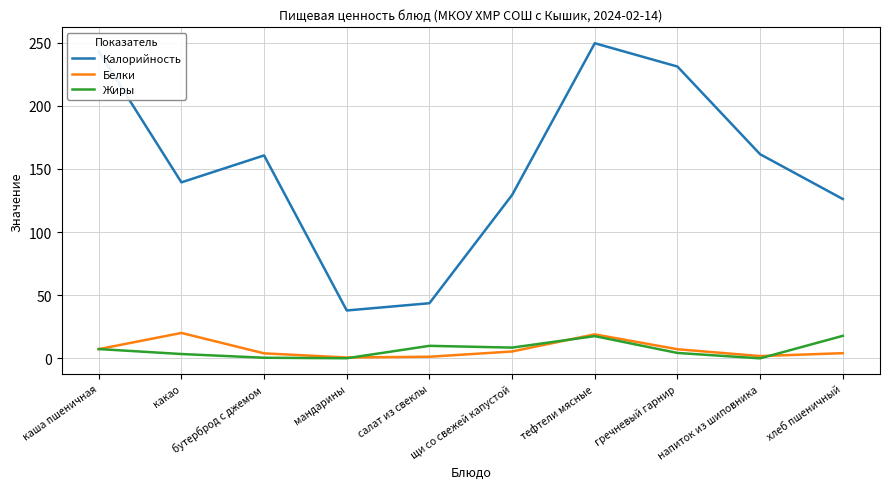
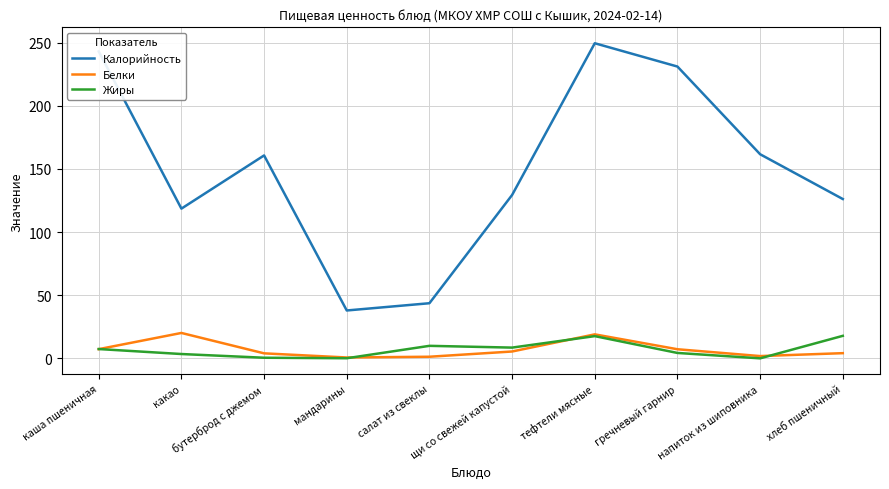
  {
    "Калорийность": {
-     "какао": 139,
+     "какао": 119,
      "бутерброд с джемом": 161,
      "мандарины": 38,
      "салат из свеклы": 44,
      "щи со свежей капустой": 129,
      "тефтели мясные": 249,
      "гречневый гарнир": 231,
      "напиток из шиповника": 162,
      "хлеб пшеничный": 126
    },
    "Белки": {
      "какао": 20,
      "бутерброд с джемом": 4,
      "салат из свеклы": 1,
      "щи со свежей капустой": 6,
      "гречневый гарнир": 7,
      "хлеб пшеничный": 4
    },
    "Жиры": {
      "какао": 4,
      "бутерброд с джемом": 1,
      "салат из свеклы": 10,
      "щи со свежей капустой": 9,
      "гречневый гарнир": 4,
      "хлеб пшеничный": 18
    }
  }
